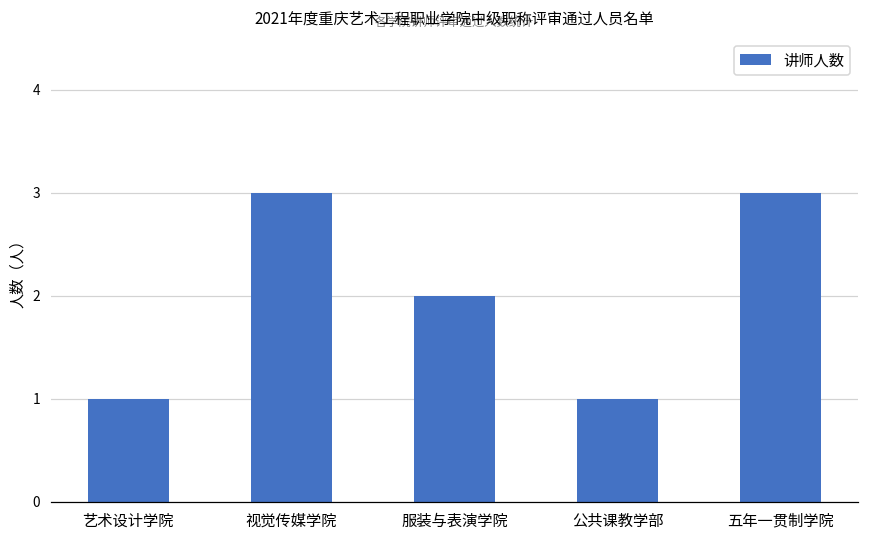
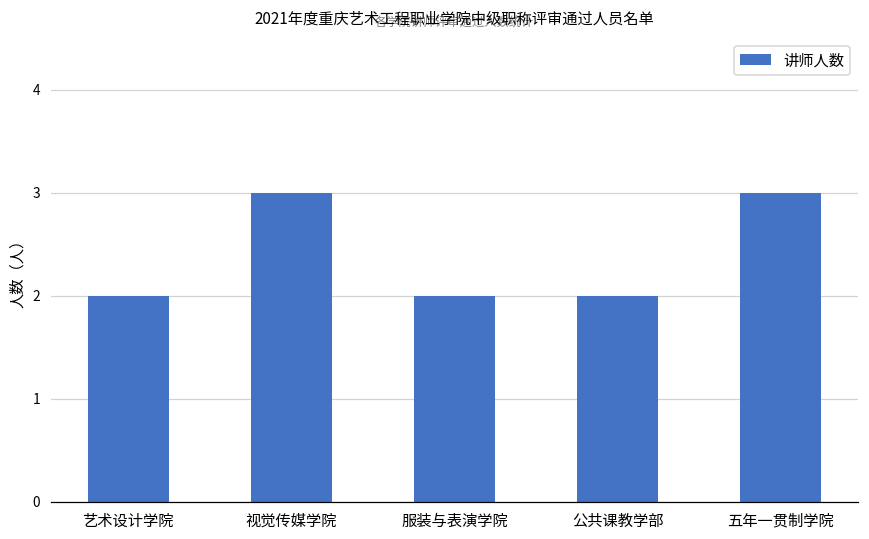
  {
-   "艺术设计学院": 1,
+   "艺术设计学院": 2,
    "视觉传媒学院": 3,
    "服装与表演学院": 2,
-   "公共课教学部": 1,
+   "公共课教学部": 2,
    "五年一贯制学院": 3
  }
